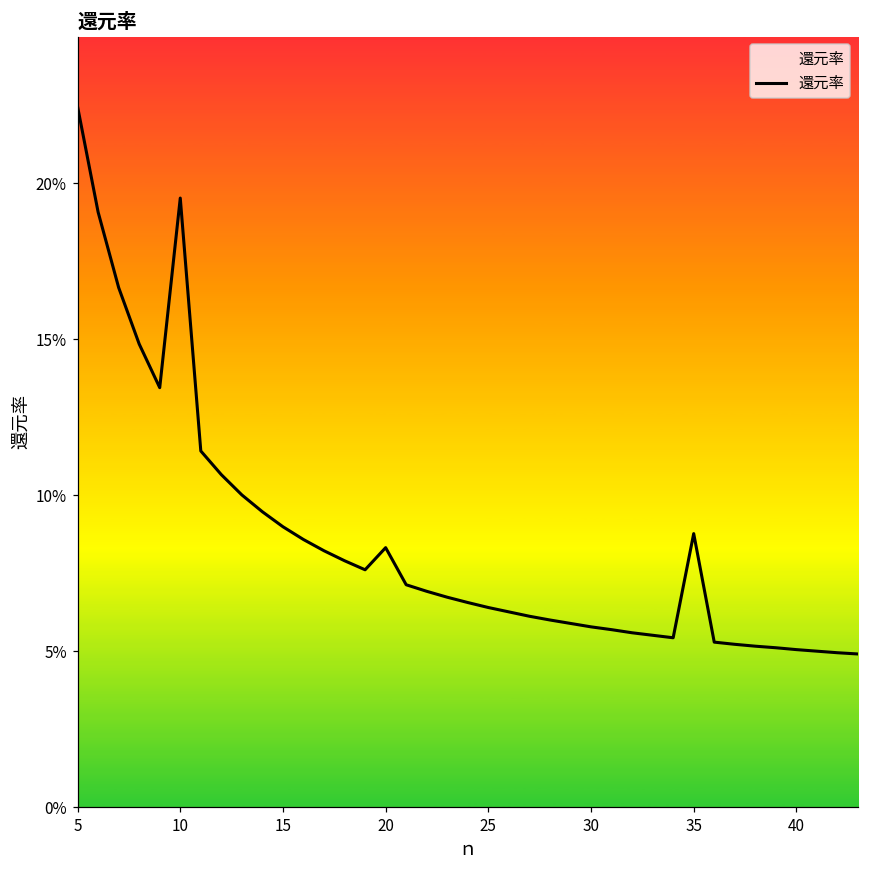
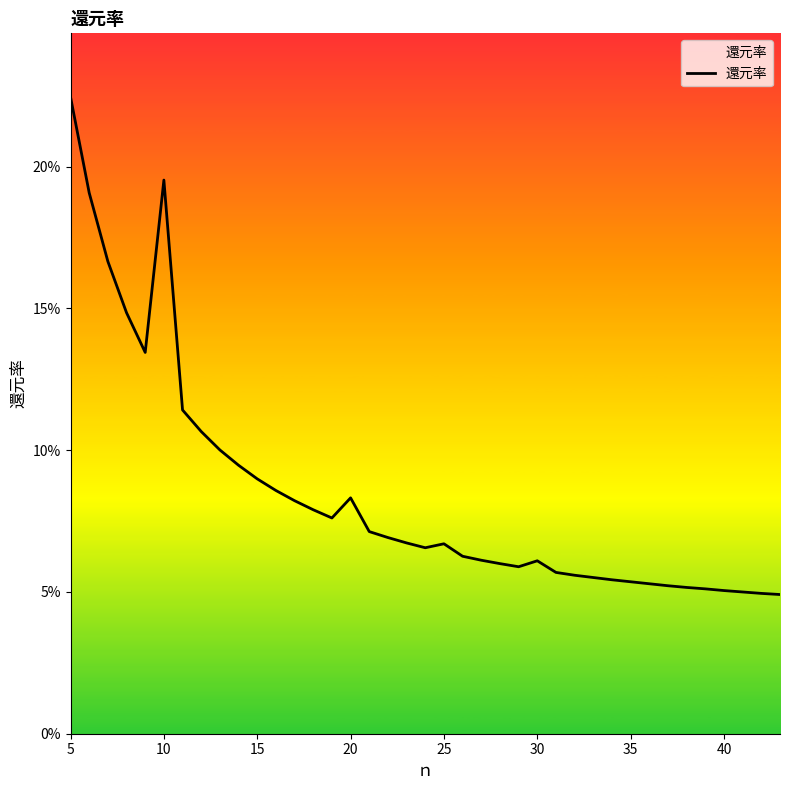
  {
    "5": "22.5%",
    "10": "19.5%",
    "15": "9.0%",
    "20": "8.3%",
-   "25": "6.4%",
-   "30": "5.8%",
-   "35": "8.8%",
+   "25": "6.7%",
+   "30": "6.1%",
+   "35": "5.4%",
    "40": "5.1%"
  }
